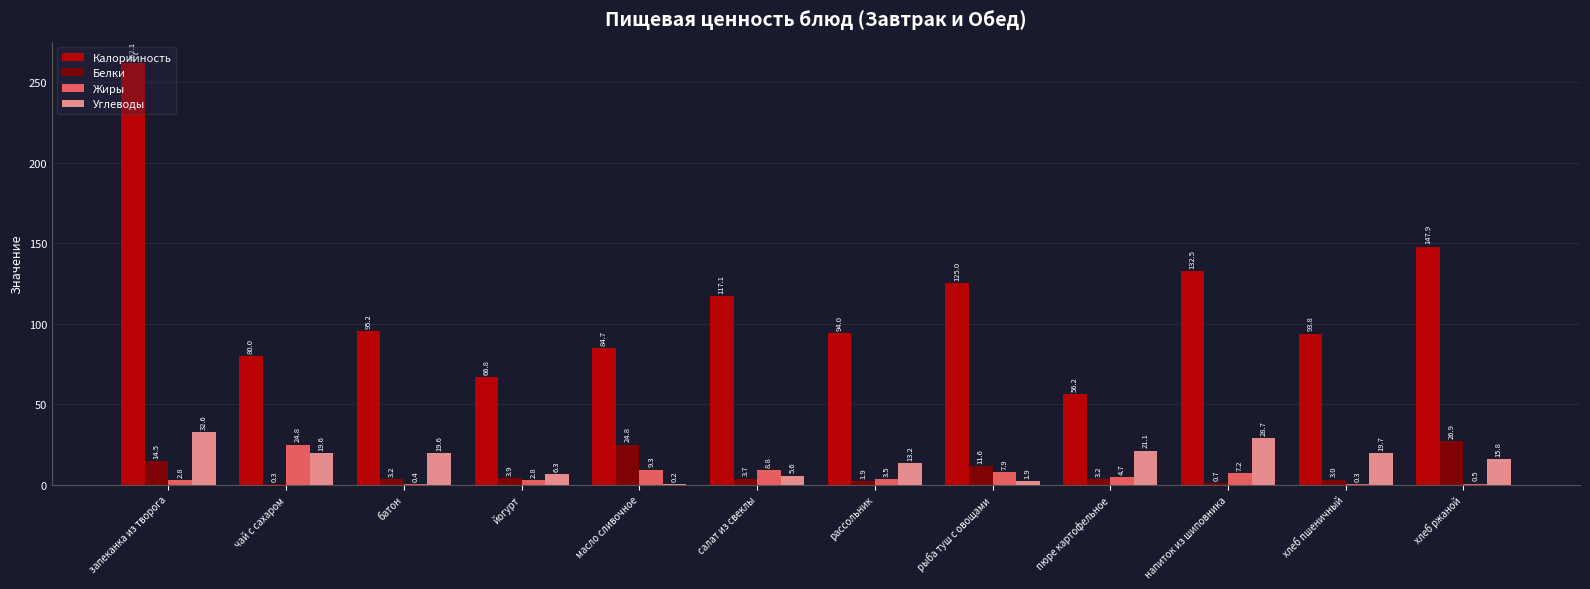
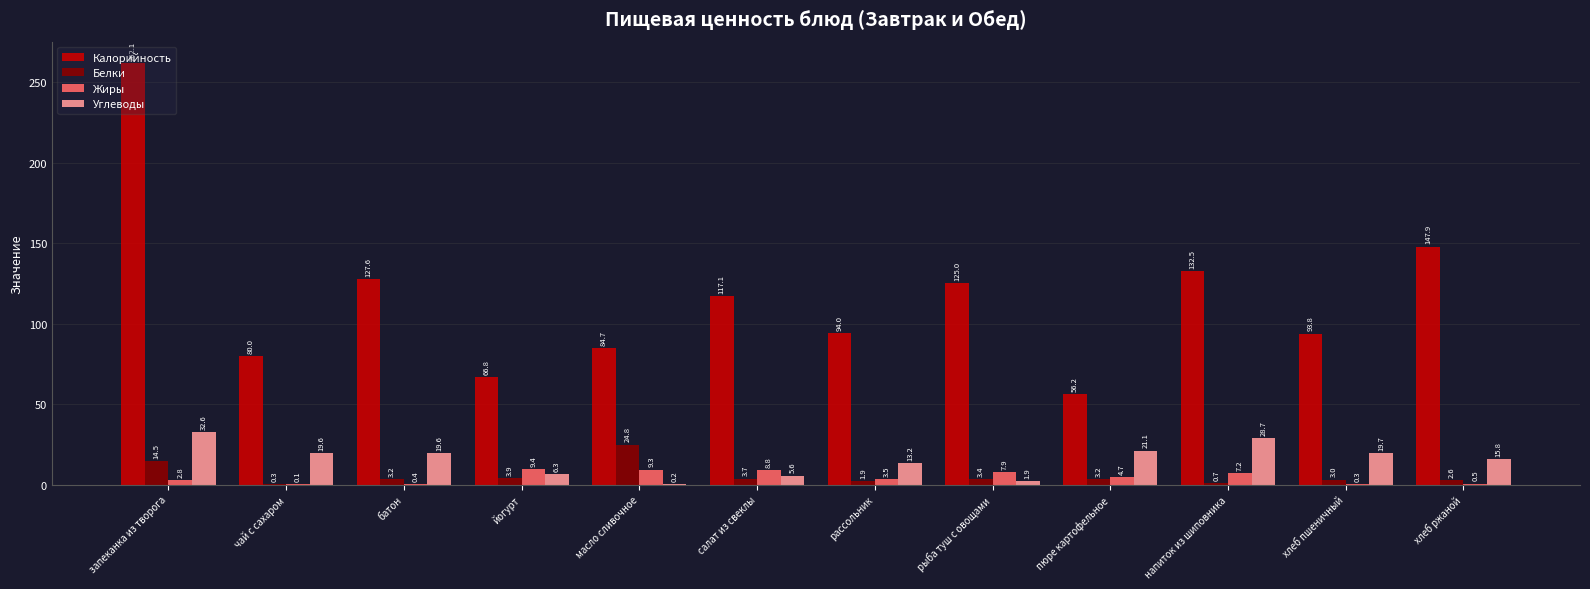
  {
    "Калорийность": {
      "чай с сахаром": 80.0,
-     "батон": 95.2,
+     "батон": 127.6,
      "йогурт": 66.8,
      "масло сливочное": 84.7,
      "салат из свеклы": 117.1,
      "рассольник": 94.0,
      "рыба туш с овощами": 125.0,
      "пюре картофельное": 56.2,
      "напиток из шиповника": 132.5,
      "хлеб пшеничный": 93.8,
      "хлеб ржаной": 147.9
    },
    "Белки": {
      "запеканка из творога": 14.5,
      "чай с сахаром": 0.3,
      "батон": 3.2,
      "йогурт": 3.9,
      "масло сливочное": 24.8,
      "салат из свеклы": 3.7,
      "рассольник": 1.9,
-     "рыба туш с овощами": 11.6,
+     "рыба туш с овощами": 3.4,
      "пюре картофельное": 3.2,
      "напиток из шиповника": 0.7,
      "хлеб пшеничный": 3.0,
-     "хлеб ржаной": 26.9
+     "хлеб ржаной": 2.6
    },
    "Жиры": {
      "запеканка из творога": 2.8,
-     "чай с сахаром": 24.8,
+     "чай с сахаром": 0.1,
      "батон": 0.4,
-     "йогурт": 2.8,
+     "йогурт": 9.4,
      "масло сливочное": 9.3,
      "салат из свеклы": 8.8,
      "рассольник": 3.5,
      "рыба туш с овощами": 7.9,
      "пюре картофельное": 4.7,
      "напиток из шиповника": 7.2,
      "хлеб пшеничный": 0.3,
      "хлеб ржаной": 0.5
    },
    "Углеводы": {
      "запеканка из творога": 32.6,
      "чай с сахаром": 19.6,
      "батон": 19.6,
      "йогурт": 6.3,
      "масло сливочное": 0.2,
      "салат из свеклы": 5.6,
      "рассольник": 13.2,
      "рыба туш с овощами": 1.9,
      "пюре картофельное": 21.1,
      "напиток из шиповника": 28.7,
      "хлеб пшеничный": 19.7,
      "хлеб ржаной": 15.8
    }
  }
